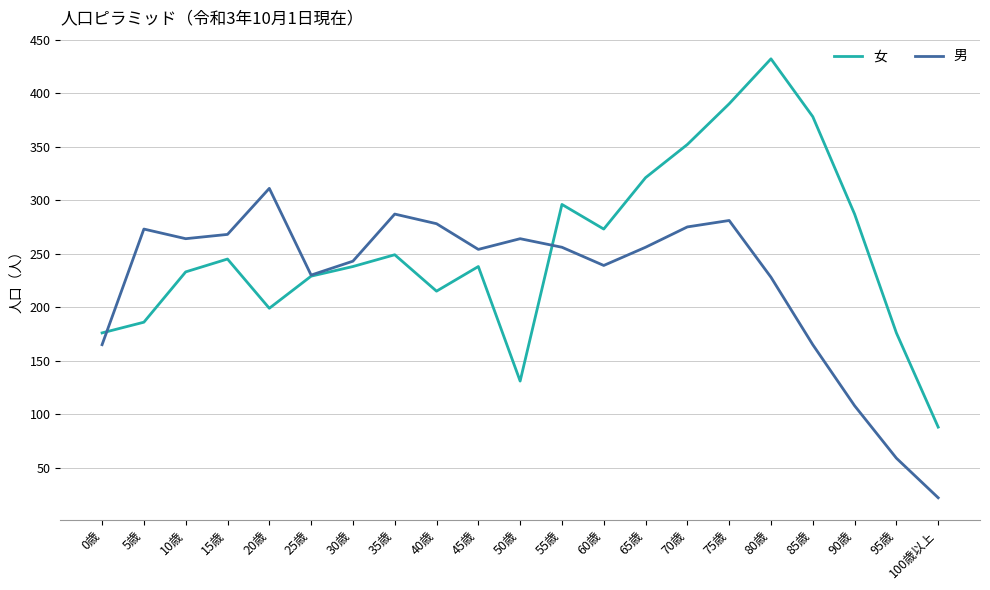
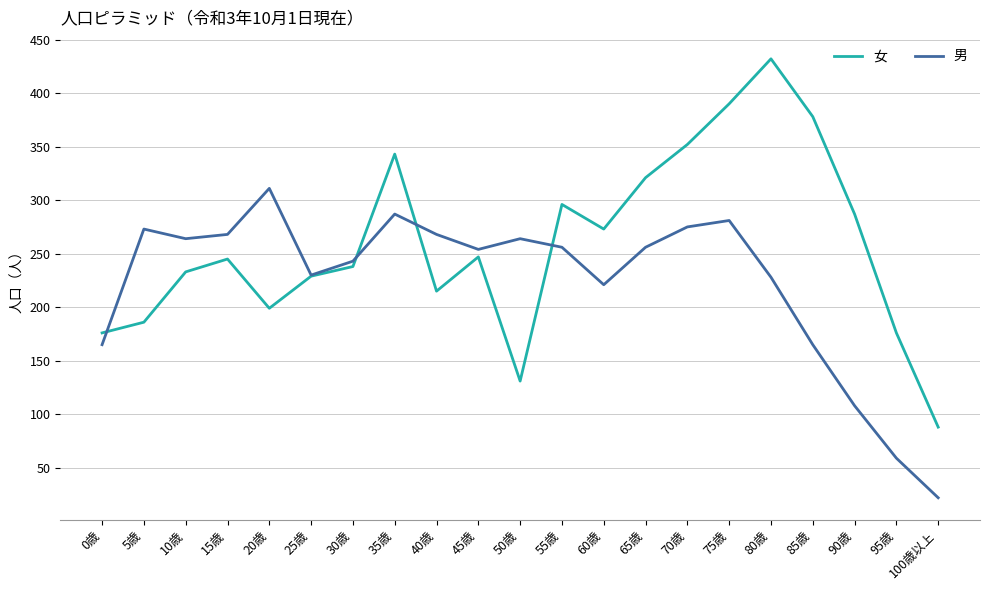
  {
    "女": {
      "0歳": 176,
      "5歳": 186,
      "10歳": 233,
      "15歳": 245,
      "20歳": 199,
      "30歳": 238,
-     "35歳": 249,
+     "35歳": 343,
      "40歳": 215,
-     "45歳": 238,
+     "45歳": 247,
      "50歳": 131,
      "55歳": 296,
      "60歳": 273,
      "65歳": 321,
      "70歳": 352,
      "75歳": 390,
      "80歳": 432,
      "85歳": 378,
      "90歳": 287,
      "95歳": 176,
      "100歳以上": 88
    },
    "男": {
      "0歳": 165,
      "5歳": 273,
      "10歳": 264,
      "15歳": 268,
      "20歳": 311,
      "30歳": 243,
      "35歳": 287,
-     "40歳": 278,
+     "40歳": 268,
      "45歳": 254,
      "50歳": 264,
      "55歳": 256,
-     "60歳": 239,
+     "60歳": 221,
      "65歳": 256,
      "70歳": 275,
      "75歳": 281,
      "80歳": 228,
      "85歳": 165,
      "90歳": 108,
      "95歳": 59,
      "100歳以上": 22
    }
  }
